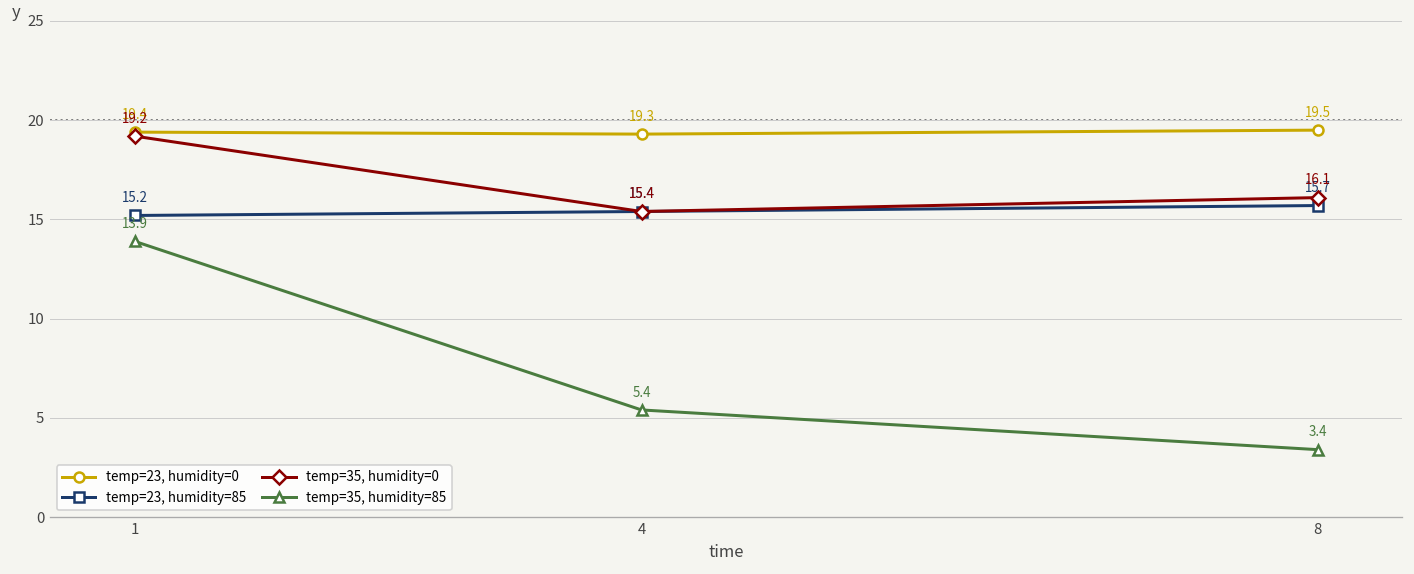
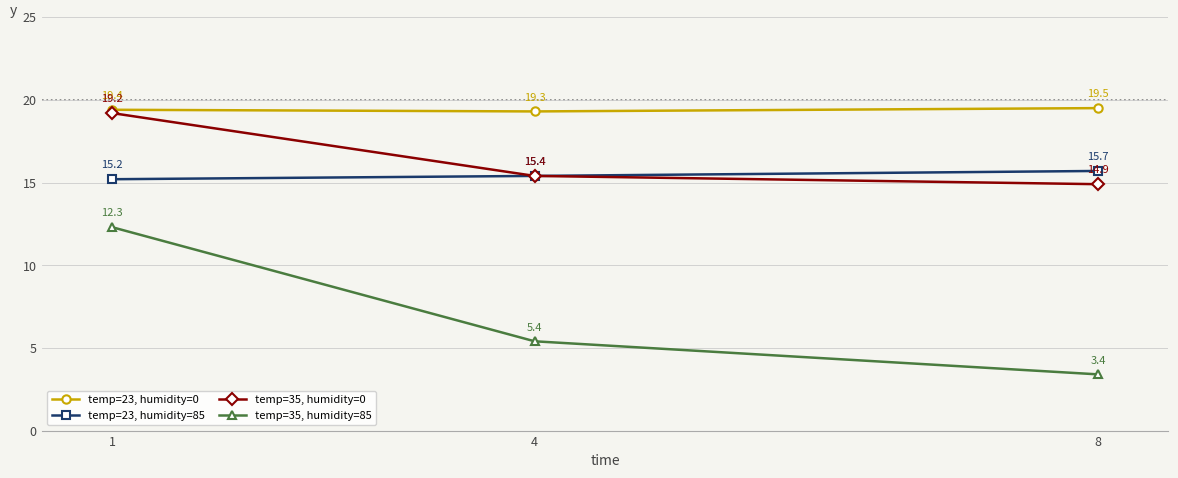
  {
    "temp=23, humidity=0": {
      "4": 19.3,
      "8": 19.5
    },
    "temp=23, humidity=85": {
      "1": 15.2
    },
    "temp=35, humidity=0": {
-     "8": 16.1
+     "8": 14.9
    },
    "temp=35, humidity=85": {
-     "1": 13.9,
+     "1": 12.3,
      "4": 5.4,
      "8": 3.4
    }
  }
